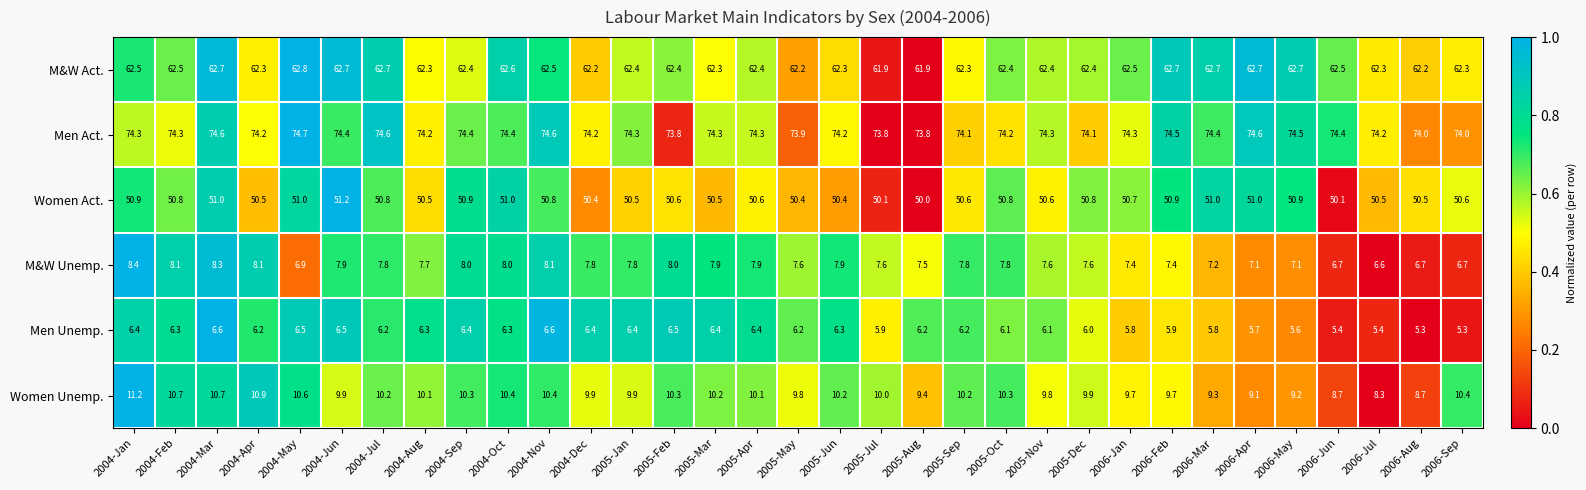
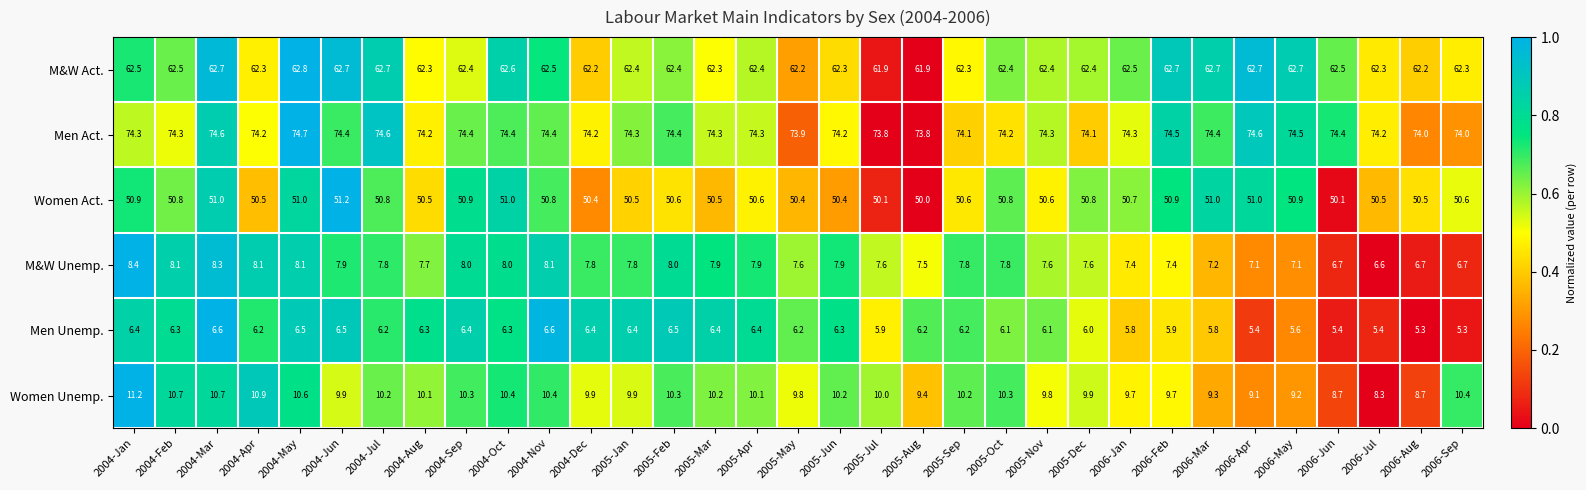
  {
    "M&W Act.": {
      "2004-Jan": 62.5,
      "2004-Feb": 62.5,
      "2004-Mar": 62.7,
      "2004-Apr": 62.3,
      "2004-May": 62.8,
      "2004-Jun": 62.7,
      "2004-Jul": 62.7,
      "2004-Aug": 62.3,
      "2004-Sep": 62.4,
      "2004-Oct": 62.6,
      "2004-Nov": 62.5,
      "2004-Dec": 62.2,
      "2005-Jan": 62.4,
      "2005-Feb": 62.4,
      "2005-Mar": 62.3,
      "2005-Apr": 62.4,
      "2005-May": 62.2,
      "2005-Jun": 62.3,
      "2005-Jul": 61.9,
      "2005-Aug": 61.9,
      "2005-Sep": 62.3,
      "2005-Oct": 62.4,
      "2005-Nov": 62.4,
      "2005-Dec": 62.4,
      "2006-Jan": 62.5,
      "2006-Feb": 62.7,
      "2006-Mar": 62.7,
      "2006-Apr": 62.7,
      "2006-May": 62.7,
      "2006-Jun": 62.5,
      "2006-Jul": 62.3,
      "2006-Aug": 62.2,
      "2006-Sep": 62.3
    },
    "Men Act.": {
      "2004-Jan": 74.3,
      "2004-Feb": 74.3,
      "2004-Mar": 74.6,
      "2004-Apr": 74.2,
      "2004-May": 74.7,
      "2004-Jun": 74.4,
      "2004-Jul": 74.6,
      "2004-Aug": 74.2,
      "2004-Sep": 74.4,
      "2004-Oct": 74.4,
-     "2004-Nov": 74.6,
+     "2004-Nov": 74.4,
      "2004-Dec": 74.2,
      "2005-Jan": 74.3,
-     "2005-Feb": 73.8,
+     "2005-Feb": 74.4,
      "2005-Mar": 74.3,
      "2005-Apr": 74.3,
      "2005-May": 73.9,
      "2005-Jun": 74.2,
      "2005-Jul": 73.8,
      "2005-Aug": 73.8,
      "2005-Sep": 74.1,
      "2005-Oct": 74.2,
      "2005-Nov": 74.3,
      "2005-Dec": 74.1,
      "2006-Jan": 74.3,
      "2006-Feb": 74.5,
      "2006-Mar": 74.4,
      "2006-Apr": 74.6,
      "2006-May": 74.5,
      "2006-Jun": 74.4,
      "2006-Jul": 74.2,
      "2006-Aug": 74.0,
      "2006-Sep": 74.0
    },
    "Women Act.": {
      "2004-Jan": 50.9,
      "2004-Feb": 50.8,
      "2004-Mar": 51.0,
      "2004-Apr": 50.5,
      "2004-May": 51.0,
      "2004-Jun": 51.2,
      "2004-Jul": 50.8,
      "2004-Aug": 50.5,
      "2004-Sep": 50.9,
      "2004-Oct": 51.0,
      "2004-Nov": 50.8,
      "2004-Dec": 50.4,
      "2005-Jan": 50.5,
      "2005-Feb": 50.6,
      "2005-Mar": 50.5,
      "2005-Apr": 50.6,
      "2005-May": 50.4,
      "2005-Jun": 50.4,
      "2005-Jul": 50.1,
      "2005-Aug": 50.0,
      "2005-Sep": 50.6,
      "2005-Oct": 50.8,
      "2005-Nov": 50.6,
      "2005-Dec": 50.8,
      "2006-Jan": 50.7,
      "2006-Feb": 50.9,
      "2006-Mar": 51.0,
      "2006-Apr": 51.0,
      "2006-May": 50.9,
      "2006-Jun": 50.1,
      "2006-Jul": 50.5,
      "2006-Aug": 50.5,
      "2006-Sep": 50.6
    },
    "M&W Unemp.": {
      "2004-Jan": 8.4,
      "2004-Feb": 8.1,
      "2004-Mar": 8.3,
      "2004-Apr": 8.1,
-     "2004-May": 6.9,
+     "2004-May": 8.1,
      "2004-Jun": 7.9,
      "2004-Jul": 7.8,
      "2004-Aug": 7.7,
      "2004-Sep": 8.0,
      "2004-Oct": 8.0,
      "2004-Nov": 8.1,
      "2004-Dec": 7.8,
      "2005-Jan": 7.8,
      "2005-Feb": 8.0,
      "2005-Mar": 7.9,
      "2005-Apr": 7.9,
      "2005-May": 7.6,
      "2005-Jun": 7.9,
      "2005-Jul": 7.6,
      "2005-Aug": 7.5,
      "2005-Sep": 7.8,
      "2005-Oct": 7.8,
      "2005-Nov": 7.6,
      "2005-Dec": 7.6,
      "2006-Jan": 7.4,
      "2006-Feb": 7.4,
      "2006-Mar": 7.2,
      "2006-Apr": 7.1,
      "2006-May": 7.1,
      "2006-Jun": 6.7,
      "2006-Jul": 6.6,
      "2006-Aug": 6.7,
      "2006-Sep": 6.7
    },
    "Men Unemp.": {
      "2004-Jan": 6.4,
      "2004-Feb": 6.3,
      "2004-Mar": 6.6,
      "2004-Apr": 6.2,
      "2004-May": 6.5,
      "2004-Jun": 6.5,
      "2004-Jul": 6.2,
      "2004-Aug": 6.3,
      "2004-Sep": 6.4,
      "2004-Oct": 6.3,
      "2004-Nov": 6.6,
      "2004-Dec": 6.4,
      "2005-Jan": 6.4,
      "2005-Feb": 6.5,
      "2005-Mar": 6.4,
      "2005-Apr": 6.4,
      "2005-May": 6.2,
      "2005-Jun": 6.3,
      "2005-Jul": 5.9,
      "2005-Aug": 6.2,
      "2005-Sep": 6.2,
      "2005-Oct": 6.1,
      "2005-Nov": 6.1,
      "2005-Dec": 6.0,
      "2006-Jan": 5.8,
      "2006-Feb": 5.9,
      "2006-Mar": 5.8,
-     "2006-Apr": 5.7,
+     "2006-Apr": 5.4,
      "2006-May": 5.6,
      "2006-Jun": 5.4,
      "2006-Jul": 5.4,
      "2006-Aug": 5.3,
      "2006-Sep": 5.3
    },
    "Women Unemp.": {
      "2004-Jan": 11.2,
      "2004-Feb": 10.7,
      "2004-Mar": 10.7,
      "2004-Apr": 10.9,
      "2004-May": 10.6,
      "2004-Jun": 9.9,
      "2004-Jul": 10.2,
      "2004-Aug": 10.1,
      "2004-Sep": 10.3,
      "2004-Oct": 10.4,
      "2004-Nov": 10.4,
      "2004-Dec": 9.9,
      "2005-Jan": 9.9,
      "2005-Feb": 10.3,
      "2005-Mar": 10.2,
      "2005-Apr": 10.1,
      "2005-May": 9.8,
      "2005-Jun": 10.2,
      "2005-Jul": 10.0,
      "2005-Aug": 9.4,
      "2005-Sep": 10.2,
      "2005-Oct": 10.3,
      "2005-Nov": 9.8,
      "2005-Dec": 9.9,
      "2006-Jan": 9.7,
      "2006-Feb": 9.7,
      "2006-Mar": 9.3,
      "2006-Apr": 9.1,
      "2006-May": 9.2,
      "2006-Jun": 8.7,
      "2006-Jul": 8.3,
      "2006-Aug": 8.7,
      "2006-Sep": 10.4
    }
  }
